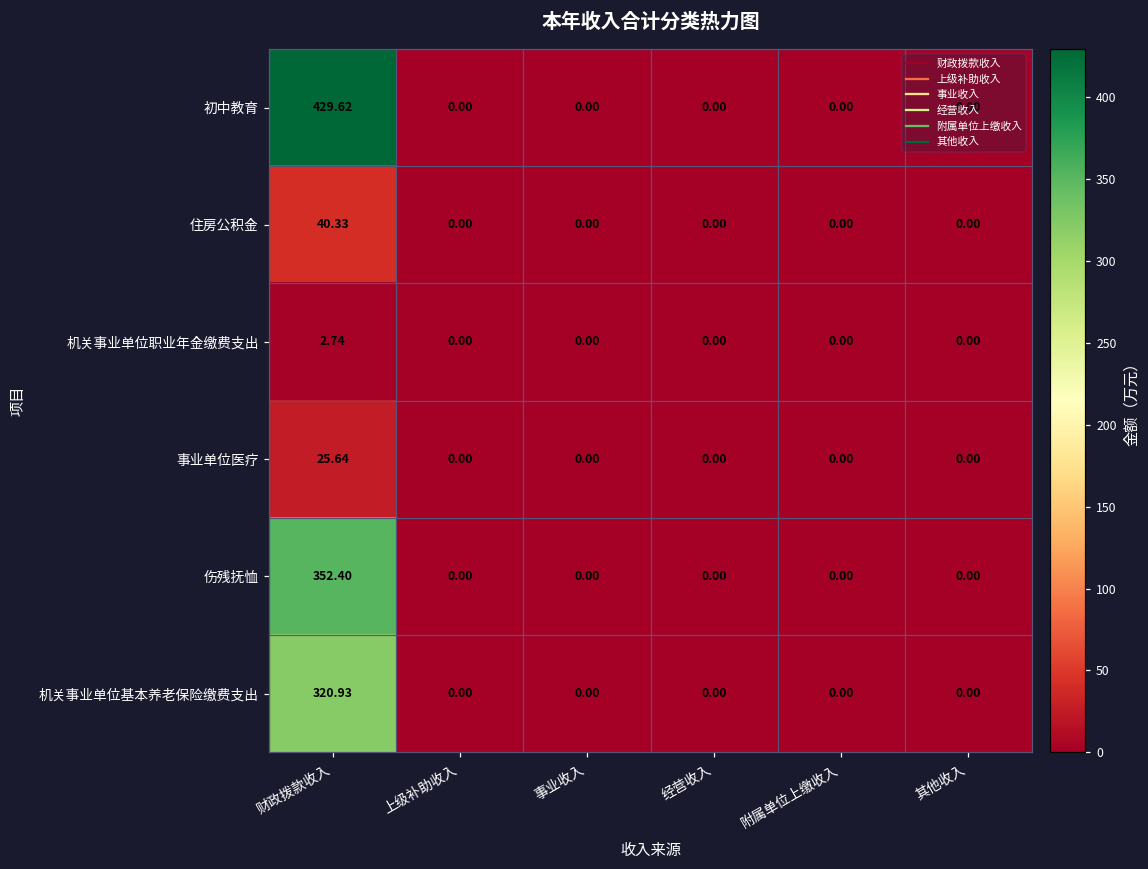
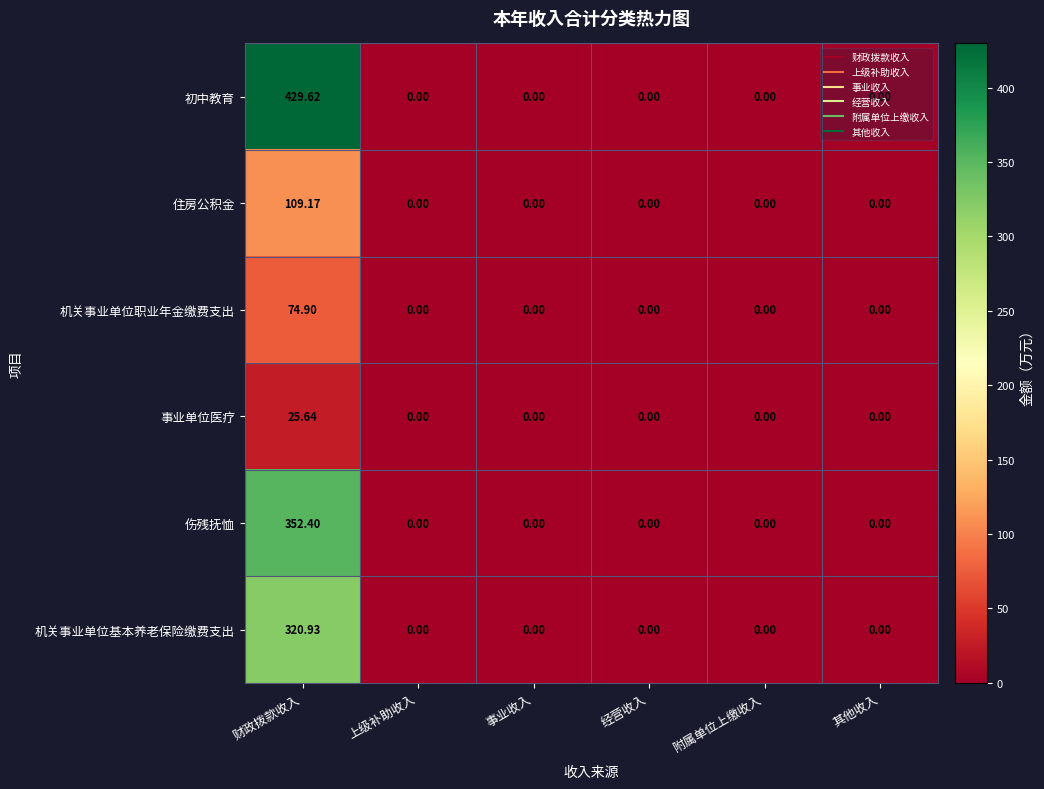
  {
    "初中教育": {
      "财政拨款收入": 429.62,
      "上级补助收入": 0.00,
      "事业收入": 0.00,
      "经营收入": 0.00,
      "附属单位上缴收入": 0.00
    },
    "住房公积金": {
-     "财政拨款收入": 40.33,
+     "财政拨款收入": 109.17,
      "上级补助收入": 0.00,
      "事业收入": 0.00,
      "经营收入": 0.00,
      "附属单位上缴收入": 0.00,
      "其他收入": 0.00
    },
    "机关事业单位职业年金缴费支出": {
-     "财政拨款收入": 2.74,
+     "财政拨款收入": 74.90,
      "上级补助收入": 0.00,
      "事业收入": 0.00,
      "经营收入": 0.00,
      "附属单位上缴收入": 0.00,
      "其他收入": 0.00
    },
    "事业单位医疗": {
      "财政拨款收入": 25.64,
      "上级补助收入": 0.00,
      "事业收入": 0.00,
      "经营收入": 0.00,
      "附属单位上缴收入": 0.00,
      "其他收入": 0.00
    },
    "伤残抚恤": {
      "财政拨款收入": 352.40,
      "上级补助收入": 0.00,
      "事业收入": 0.00,
      "经营收入": 0.00,
      "附属单位上缴收入": 0.00,
      "其他收入": 0.00
    },
    "机关事业单位基本养老保险缴费支出": {
      "财政拨款收入": 320.93,
      "上级补助收入": 0.00,
      "事业收入": 0.00,
      "经营收入": 0.00,
      "附属单位上缴收入": 0.00,
      "其他收入": 0.00
    }
  }
